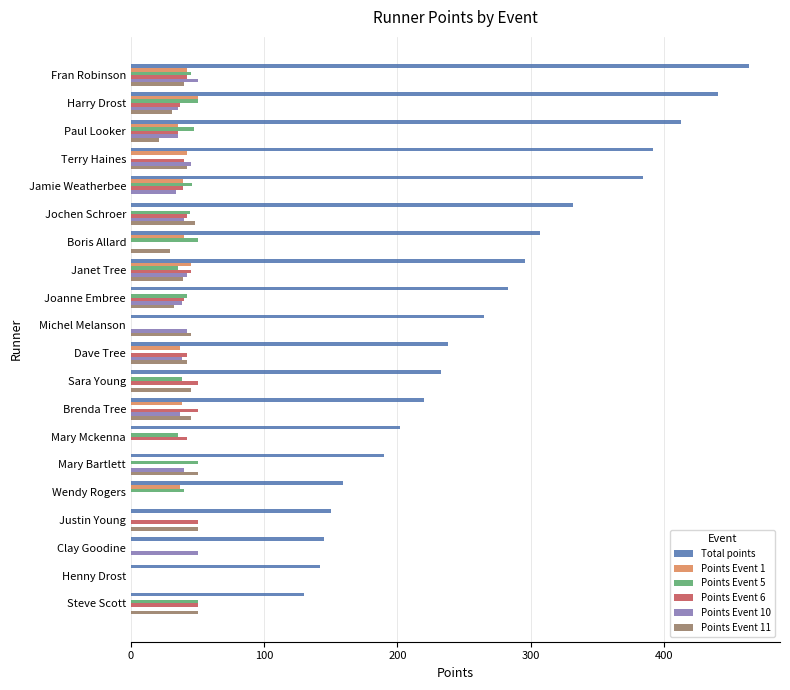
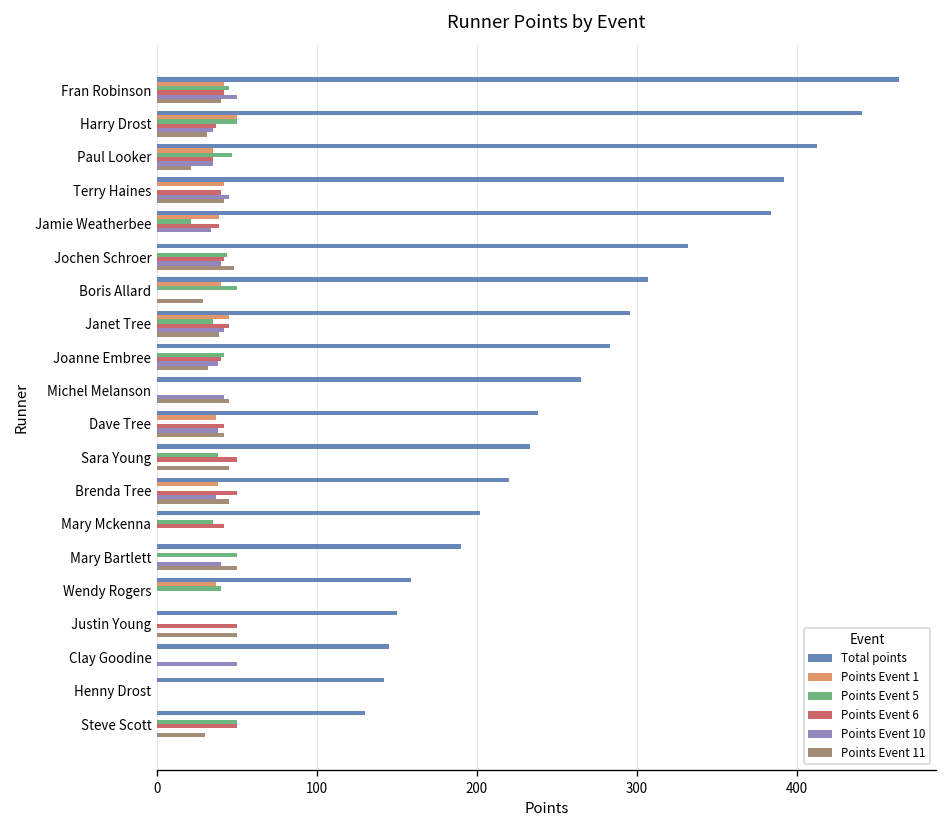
  {
    "Points Event 5": {
      "Fran Robinson": 45,
      "Harry Drost": 50,
      "Paul Looker": 47,
      "Terry Haines": 0,
-     "Jamie Weatherbee": 46,
+     "Jamie Weatherbee": 21,
      "Jochen Schroer": 44,
      "Boris Allard": 50,
      "Janet Tree": 35,
      "Joanne Embree": 42,
      "Michel Melanson": 0,
      "Dave Tree": 0,
      "Sara Young": 38,
      "Brenda Tree": 0,
      "Mary Mckenna": 35,
      "Mary Bartlett": 50,
      "Wendy Rogers": 40,
      "Justin Young": 0,
      "Clay Goodine": 0,
      "Henny Drost": 0,
      "Steve Scott": 50
    },
    "Points Event 11": {
      "Fran Robinson": 40,
      "Harry Drost": 31,
      "Paul Looker": 21,
      "Terry Haines": 42,
      "Jamie Weatherbee": 0,
      "Jochen Schroer": 48,
      "Boris Allard": 29,
      "Janet Tree": 39,
      "Joanne Embree": 32,
      "Michel Melanson": 45,
      "Dave Tree": 42,
      "Sara Young": 45,
      "Brenda Tree": 45,
      "Mary Mckenna": 0,
      "Mary Bartlett": 50,
      "Wendy Rogers": 0,
      "Justin Young": 50,
      "Clay Goodine": 0,
      "Henny Drost": 0,
-     "Steve Scott": 50
+     "Steve Scott": 30
    }
  }
